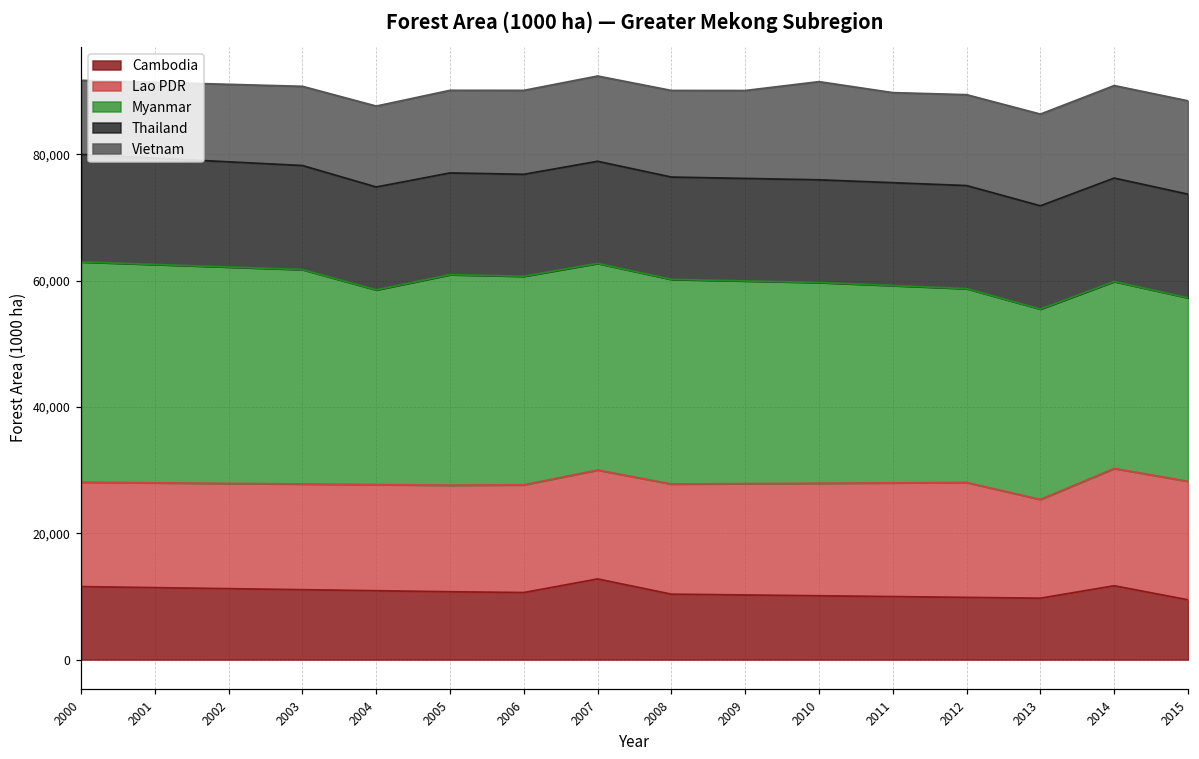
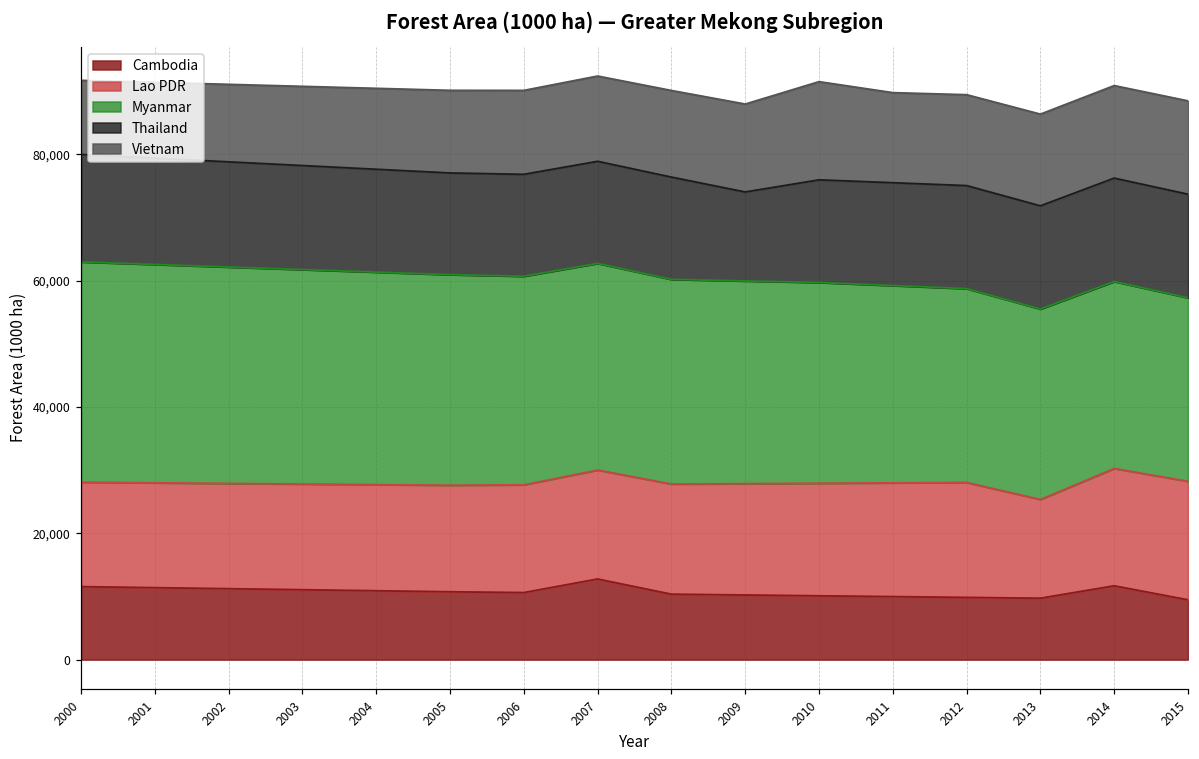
  {
    "Cambodia": {
      "2000": "12,000",
      "2001": "11,000",
      "2002": "11,000",
      "2003": "11,000",
      "2004": "11,000",
      "2005": "11,000",
      "2006": "11,000",
      "2007": "13,000",
      "2008": "10,000",
      "2009": "10,000",
      "2010": "10,000",
      "2011": "10,000",
      "2012": "10,000",
      "2013": "10,000",
      "2014": "12,000",
      "2015": "9,000"
    },
    "Lao PDR": {
      "2000": "17,000",
      "2001": "17,000",
      "2002": "17,000",
      "2003": "17,000",
      "2004": "17,000",
      "2005": "17,000",
      "2006": "17,000",
      "2007": "17,000",
      "2008": "17,000",
      "2009": "18,000",
      "2010": "18,000",
      "2011": "18,000",
      "2012": "18,000",
      "2013": "16,000",
      "2014": "19,000",
      "2015": "19,000"
    },
    "Myanmar": {
      "2000": "35,000",
      "2001": "35,000",
      "2002": "34,000",
      "2003": "34,000",
-     "2004": "31,000",
+     "2004": "34,000",
      "2005": "33,000",
      "2006": "33,000",
      "2007": "33,000",
      "2008": "32,000",
      "2009": "32,000",
      "2010": "32,000",
      "2011": "31,000",
      "2012": "31,000",
      "2013": "30,000",
      "2014": "30,000",
      "2015": "29,000"
    },
    "Thailand": {
      "2000": "17,000",
      "2002": "17,000",
      "2003": "16,000",
      "2004": "16,000",
      "2005": "16,000",
      "2006": "16,000",
      "2007": "16,000",
      "2008": "16,000",
-     "2009": "16,000",
+     "2009": "14,000",
      "2010": "16,000",
      "2011": "16,000",
      "2012": "16,000",
      "2013": "16,000",
      "2014": "16,000",
      "2015": "16,000"
    },
    "Vietnam": {
      "2000": "12,000",
      "2002": "12,000",
      "2003": "13,000",
      "2004": "13,000",
      "2005": "13,000",
      "2006": "13,000",
      "2007": "13,000",
      "2008": "14,000",
      "2009": "14,000",
      "2010": "16,000",
      "2011": "14,000",
      "2012": "14,000",
      "2013": "15,000",
      "2014": "15,000",
      "2015": "15,000"
    }
  }
